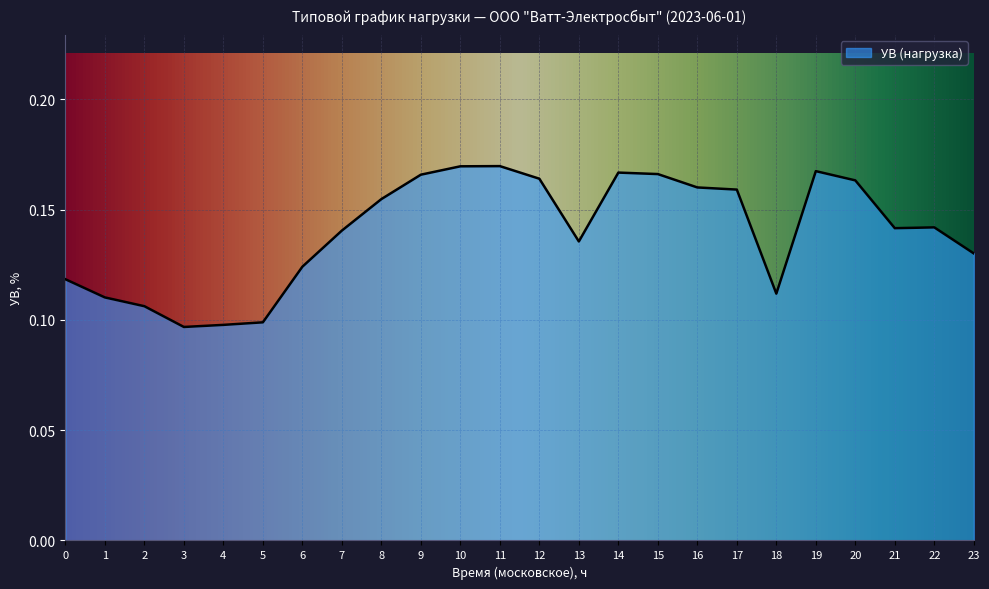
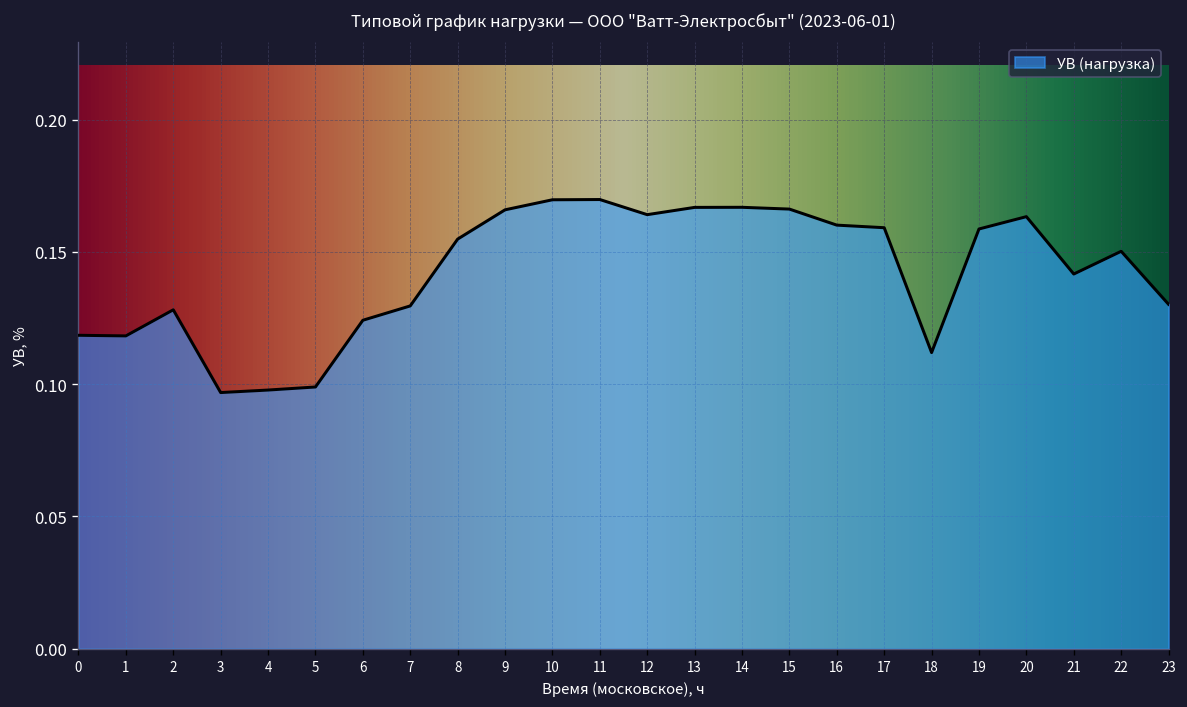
  {
    "0": 0.118,
-   "1": 0.110,
-   "2": 0.106,
+   "1": 0.118,
+   "2": 0.128,
    "3": 0.097,
    "4": 0.098,
    "5": 0.099,
    "6": 0.124,
-   "7": 0.141,
+   "7": 0.130,
    "8": 0.155,
    "9": 0.166,
    "10": 0.170,
    "11": 0.170,
    "12": 0.164,
-   "13": 0.136,
+   "13": 0.167,
    "14": 0.167,
    "15": 0.166,
    "16": 0.160,
    "17": 0.159,
    "18": 0.112,
-   "19": 0.167,
+   "19": 0.159,
    "20": 0.163,
    "21": 0.142,
-   "22": 0.142,
+   "22": 0.150,
    "23": 0.130
  }
